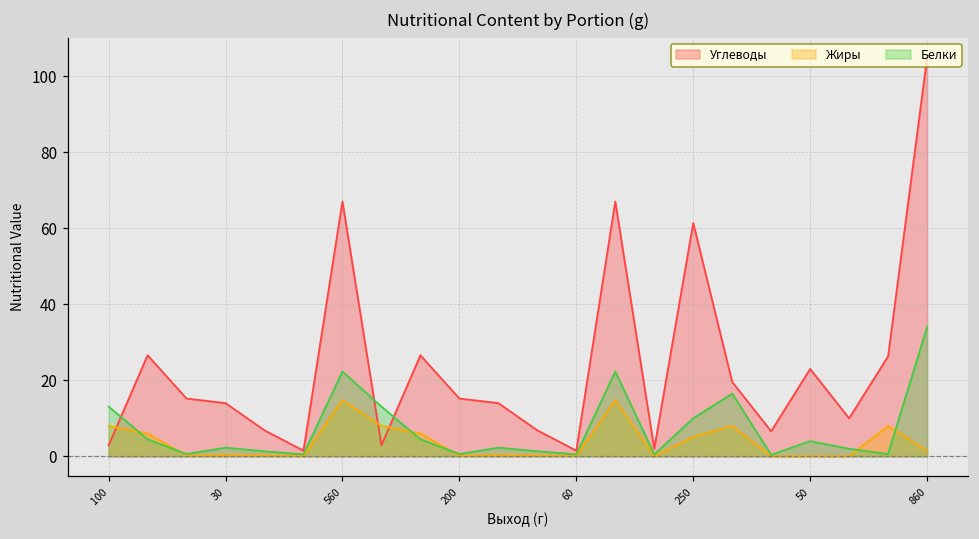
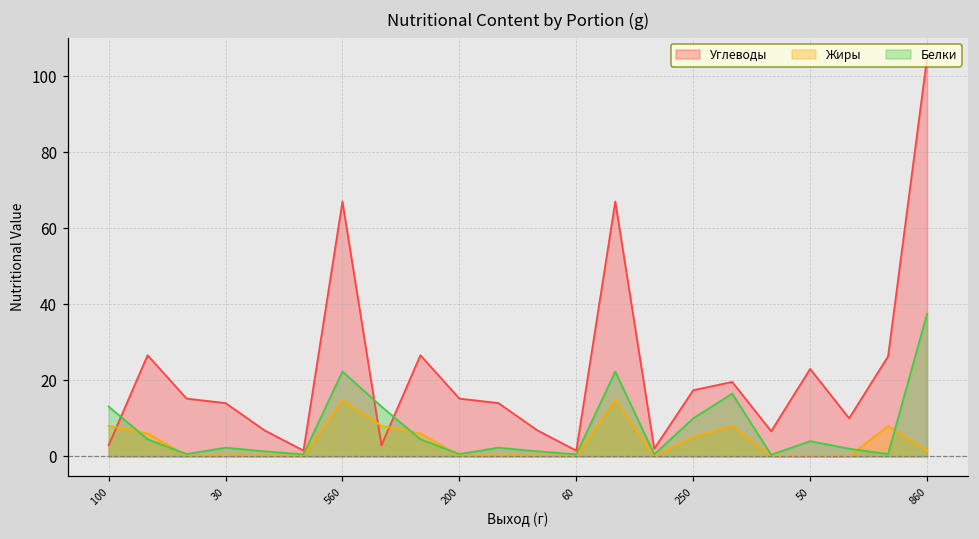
  {
    "Углеводы": {
-     "250": 61
+     "250": 17
    },
    "Жиры": {
      "250": 5,
      "860": 1
    },
    "Белки": {
      "250": 10,
-     "860": 34
+     "860": 37
    }
  }
